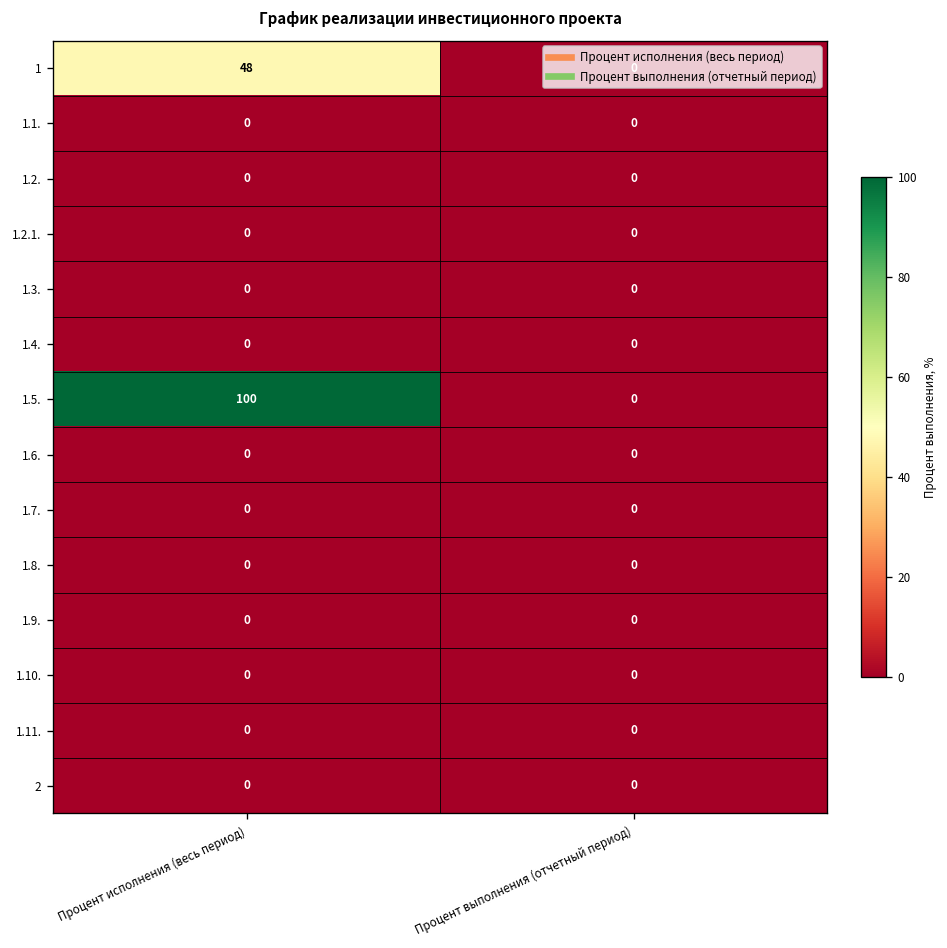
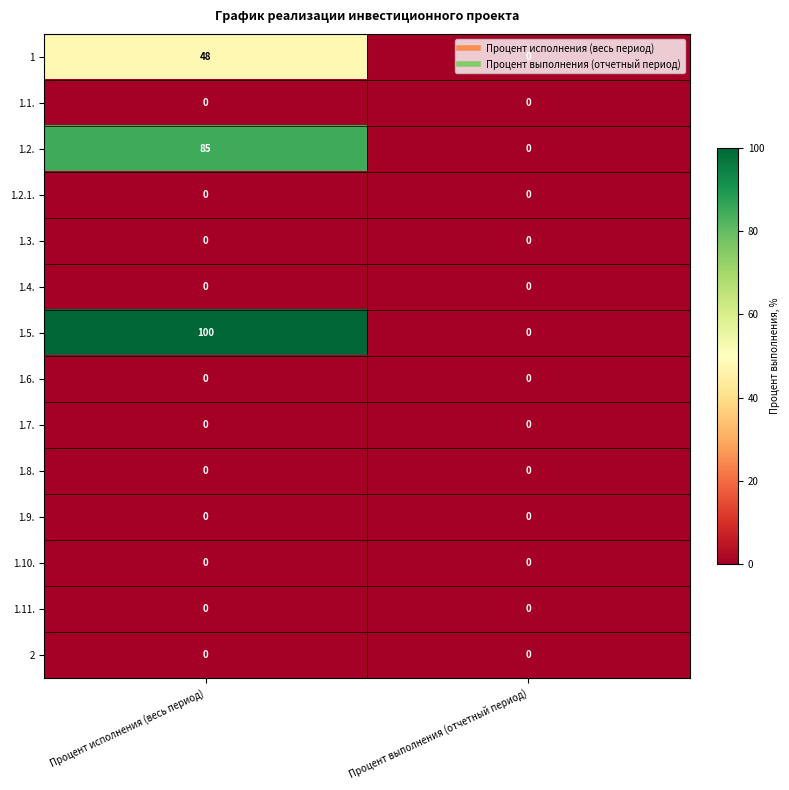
  {
    "1": {
      "Процент исполнения (весь период)": 48
    },
    "1.1.": {
      "Процент исполнения (весь период)": 0,
      "Процент выполнения (отчетный период)": 0
    },
    "1.2.": {
-     "Процент исполнения (весь период)": 0,
+     "Процент исполнения (весь период)": 85,
      "Процент выполнения (отчетный период)": 0
    },
    "1.2.1.": {
      "Процент исполнения (весь период)": 0,
      "Процент выполнения (отчетный период)": 0
    },
    "1.3.": {
      "Процент исполнения (весь период)": 0,
      "Процент выполнения (отчетный период)": 0
    },
    "1.4.": {
      "Процент исполнения (весь период)": 0,
      "Процент выполнения (отчетный период)": 0
    },
    "1.5.": {
      "Процент исполнения (весь период)": 100,
      "Процент выполнения (отчетный период)": 0
    },
    "1.6.": {
      "Процент исполнения (весь период)": 0,
      "Процент выполнения (отчетный период)": 0
    },
    "1.7.": {
      "Процент исполнения (весь период)": 0,
      "Процент выполнения (отчетный период)": 0
    },
    "1.8.": {
      "Процент исполнения (весь период)": 0,
      "Процент выполнения (отчетный период)": 0
    },
    "1.9.": {
      "Процент исполнения (весь период)": 0,
      "Процент выполнения (отчетный период)": 0
    },
    "1.10.": {
      "Процент исполнения (весь период)": 0,
      "Процент выполнения (отчетный период)": 0
    },
    "1.11.": {
      "Процент исполнения (весь период)": 0,
      "Процент выполнения (отчетный период)": 0
    },
    "2": {
      "Процент исполнения (весь период)": 0,
      "Процент выполнения (отчетный период)": 0
    }
  }
